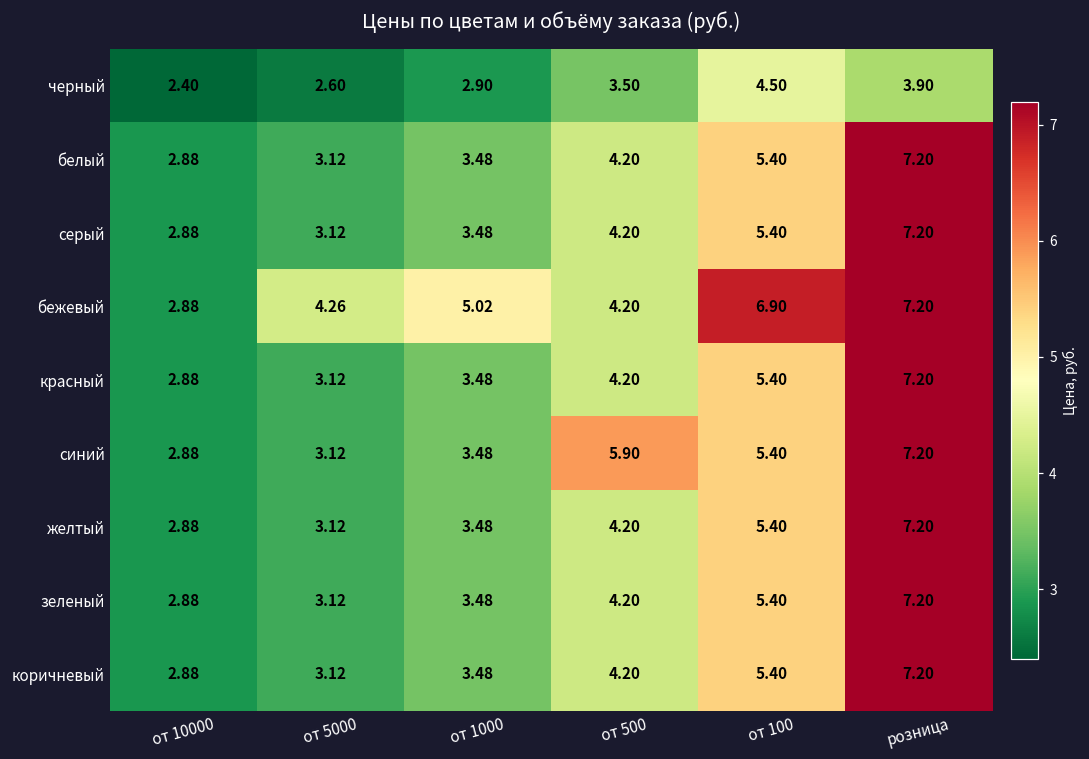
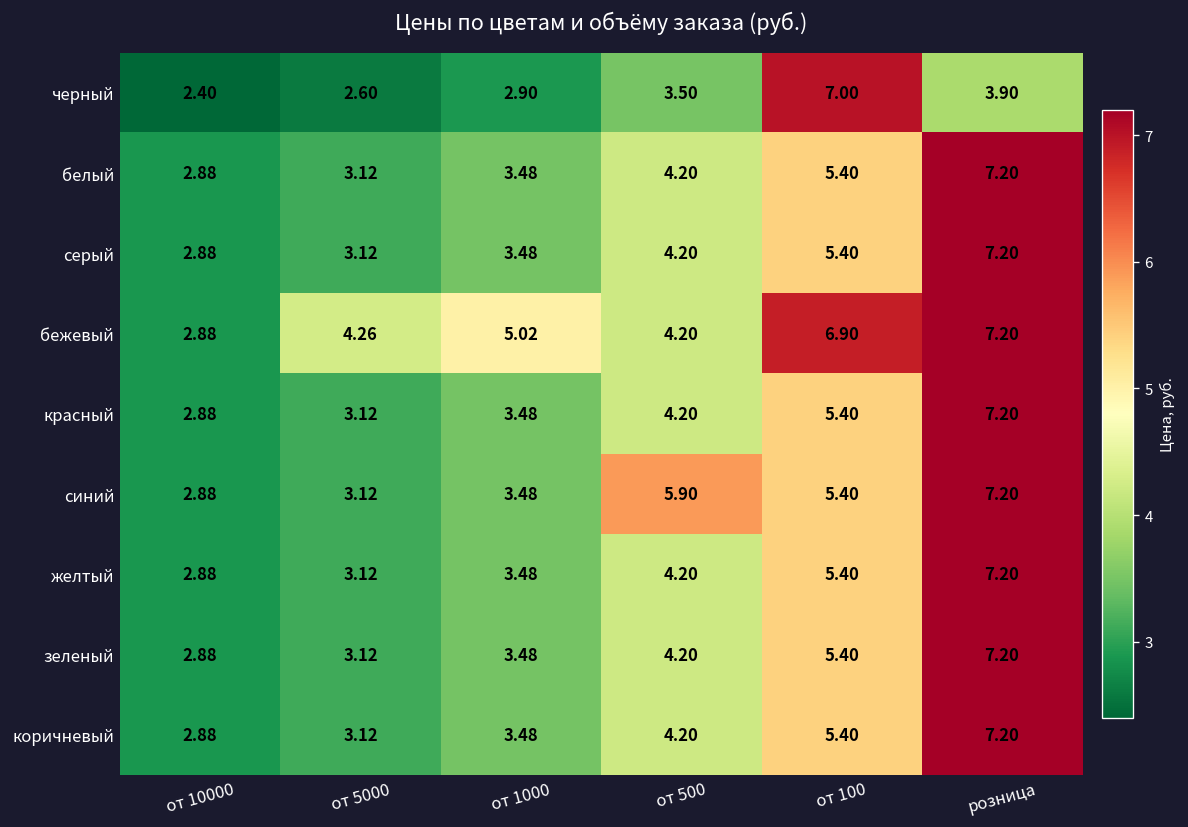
  {
    "черный": {
      "от 10000": 2.40,
      "от 5000": 2.60,
      "от 1000": 2.90,
      "от 500": 3.50,
-     "от 100": 4.50,
+     "от 100": 7.00,
      "розница": 3.90
    },
    "белый": {
      "от 10000": 2.88,
      "от 5000": 3.12,
      "от 1000": 3.48,
      "от 500": 4.20,
      "от 100": 5.40,
      "розница": 7.20
    },
    "серый": {
      "от 10000": 2.88,
      "от 5000": 3.12,
      "от 1000": 3.48,
      "от 500": 4.20,
      "от 100": 5.40,
      "розница": 7.20
    },
    "бежевый": {
      "от 10000": 2.88,
      "от 5000": 4.26,
      "от 1000": 5.02,
      "от 500": 4.20,
      "от 100": 6.90,
      "розница": 7.20
    },
    "красный": {
      "от 10000": 2.88,
      "от 5000": 3.12,
      "от 1000": 3.48,
      "от 500": 4.20,
      "от 100": 5.40,
      "розница": 7.20
    },
    "синий": {
      "от 10000": 2.88,
      "от 5000": 3.12,
      "от 1000": 3.48,
      "от 500": 5.90,
      "от 100": 5.40,
      "розница": 7.20
    },
    "желтый": {
      "от 10000": 2.88,
      "от 5000": 3.12,
      "от 1000": 3.48,
      "от 500": 4.20,
      "от 100": 5.40,
      "розница": 7.20
    },
    "зеленый": {
      "от 10000": 2.88,
      "от 5000": 3.12,
      "от 1000": 3.48,
      "от 500": 4.20,
      "от 100": 5.40,
      "розница": 7.20
    },
    "коричневый": {
      "от 10000": 2.88,
      "от 5000": 3.12,
      "от 1000": 3.48,
      "от 500": 4.20,
      "от 100": 5.40,
      "розница": 7.20
    }
  }
